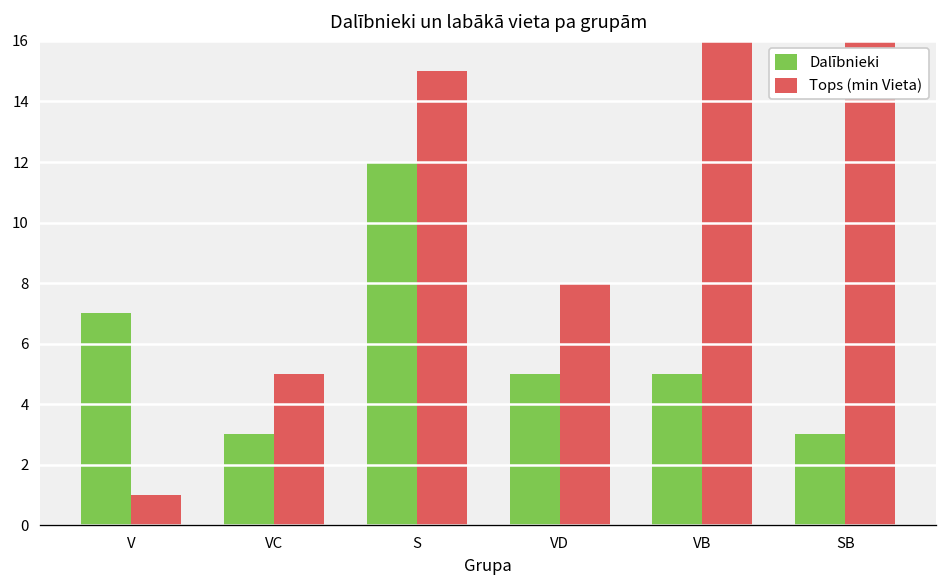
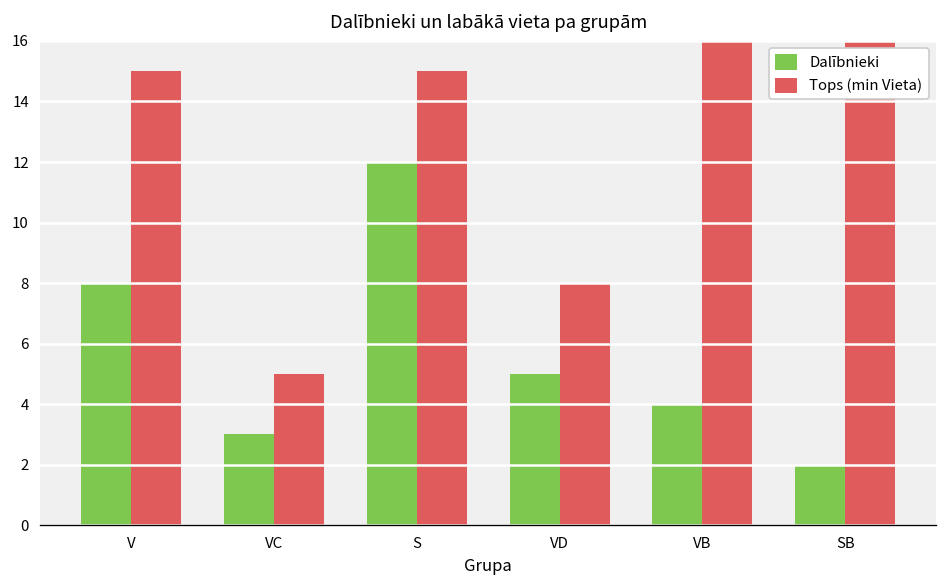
  {
    "Dalībnieki": {
-     "V": 7,
+     "V": 8,
      "VC": 3,
      "S": 12,
      "VD": 5,
-     "VB": 5,
-     "SB": 3
+     "VB": 4,
+     "SB": 2
    },
    "Tops (min Vieta)": {
-     "V": 1,
+     "V": 15,
      "VC": 5,
      "S": 15,
      "VD": 8
    }
  }
